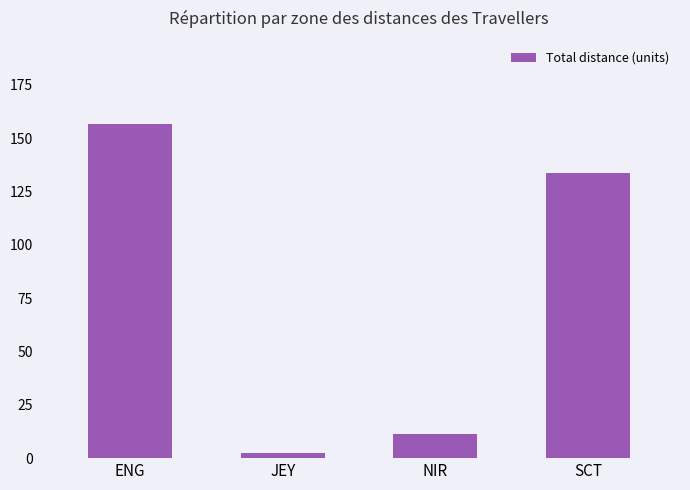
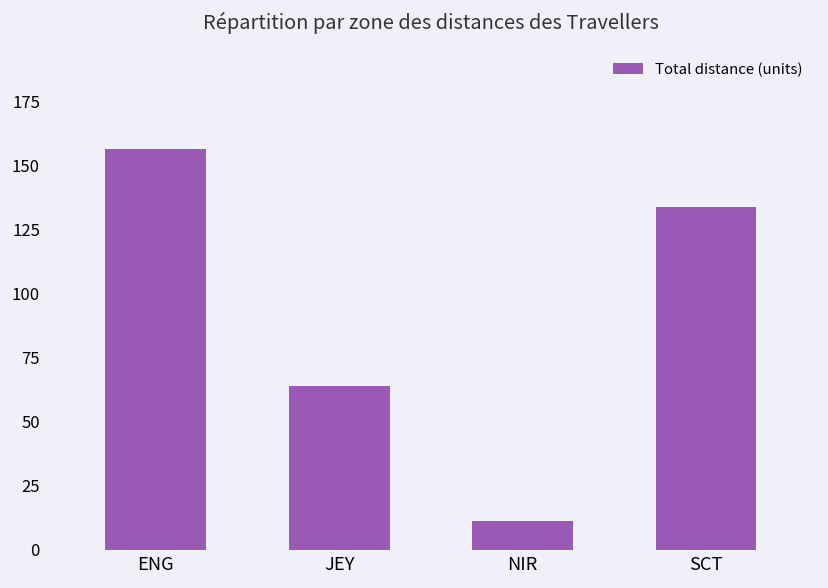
  {
    "ENG": 157,
-   "JEY": 2,
+   "JEY": 64,
    "NIR": 11,
    "SCT": 134
  }
